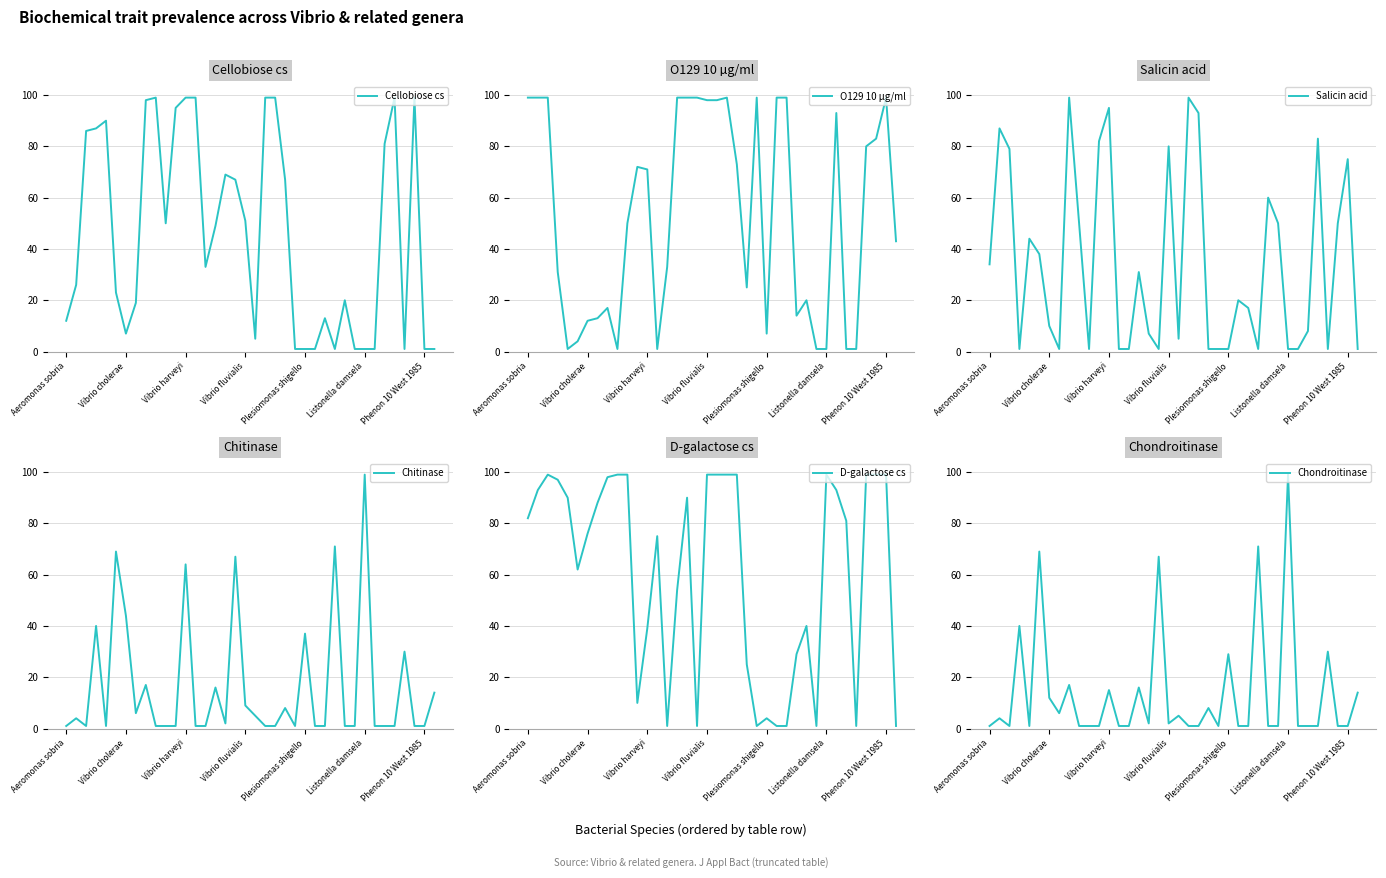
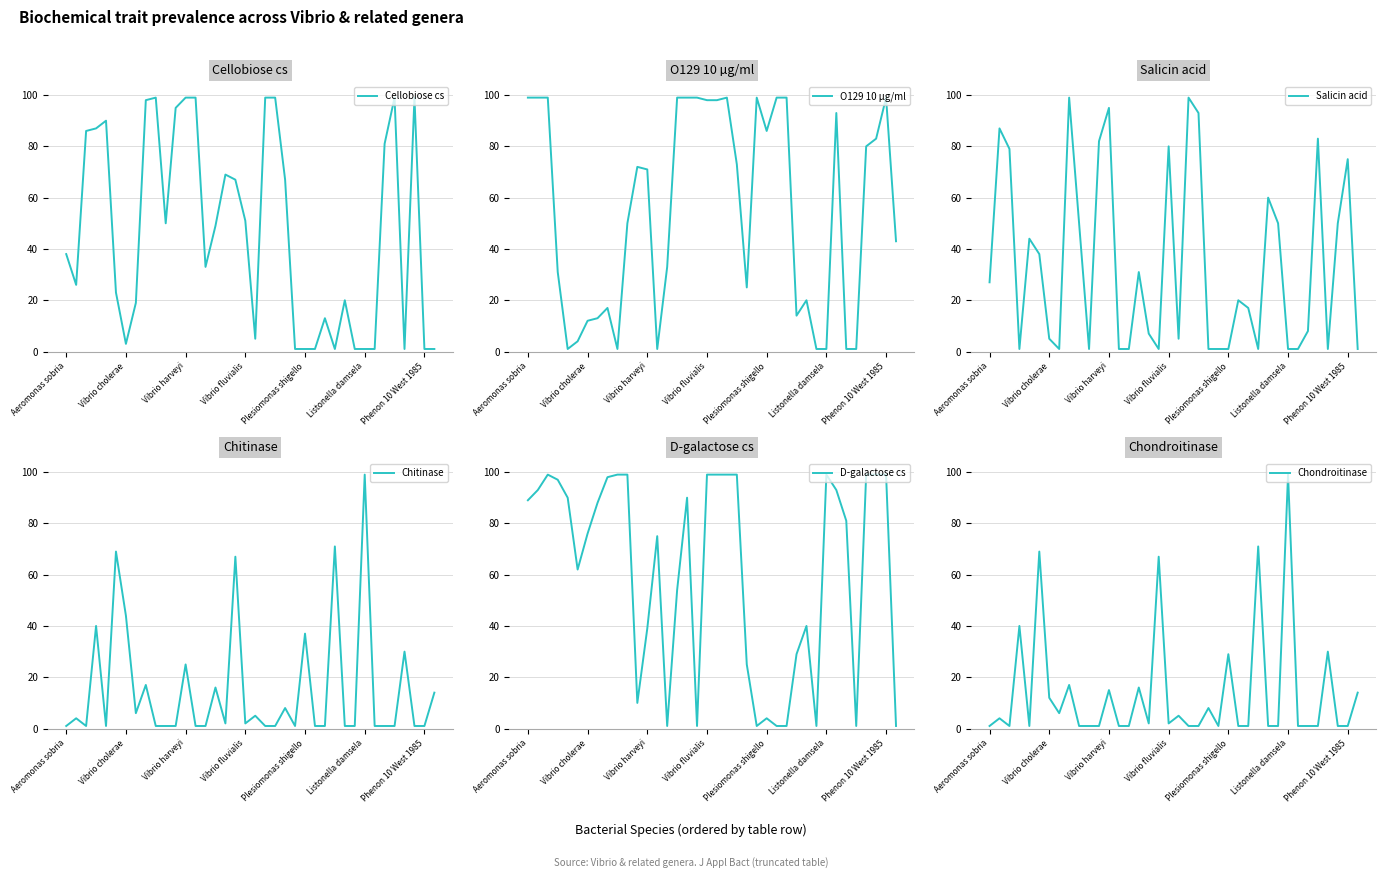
  {
    "Cellobiose cs": {
-     "Aeromonas sobria": 12,
-     "Vibrio cholerae": 7,
+     "Aeromonas sobria": 38,
+     "Vibrio cholerae": 3,
      "Vibrio harveyi": 99,
      "Vibrio fluvialis": 51,
      "Plesiomonas shigello": 1,
      "Listonella damsela": 1,
      "Phenon 10 West 1985": 1
    },
    "O129 10 µg/ml": {
      "Aeromonas sobria": 99,
      "Vibrio cholerae": 12,
      "Vibrio harveyi": 71,
      "Vibrio fluvialis": 98,
-     "Plesiomonas shigello": 7,
+     "Plesiomonas shigello": 86,
      "Listonella damsela": 1
    },
    "Salicin acid": {
-     "Aeromonas sobria": 34,
-     "Vibrio cholerae": 10,
+     "Aeromonas sobria": 27,
+     "Vibrio cholerae": 5,
      "Vibrio harveyi": 95,
      "Vibrio fluvialis": 80,
      "Plesiomonas shigello": 1,
      "Listonella damsela": 1,
      "Phenon 10 West 1985": 75
    },
    "Chitinase": {
      "Aeromonas sobria": 1,
      "Vibrio cholerae": 44,
-     "Vibrio harveyi": 64,
-     "Vibrio fluvialis": 9,
+     "Vibrio harveyi": 25,
+     "Vibrio fluvialis": 2,
      "Plesiomonas shigello": 37,
      "Listonella damsela": 99,
      "Phenon 10 West 1985": 1
    },
    "D-galactose cs": {
-     "Aeromonas sobria": 82,
+     "Aeromonas sobria": 89,
      "Vibrio cholerae": 76,
      "Vibrio harveyi": 39,
      "Vibrio fluvialis": 99,
      "Plesiomonas shigello": 4
    },
    "Chondroitinase": {
      "Aeromonas sobria": 1,
      "Vibrio cholerae": 12,
      "Vibrio harveyi": 15,
      "Vibrio fluvialis": 2,
      "Plesiomonas shigello": 29,
      "Phenon 10 West 1985": 1
    }
  }
